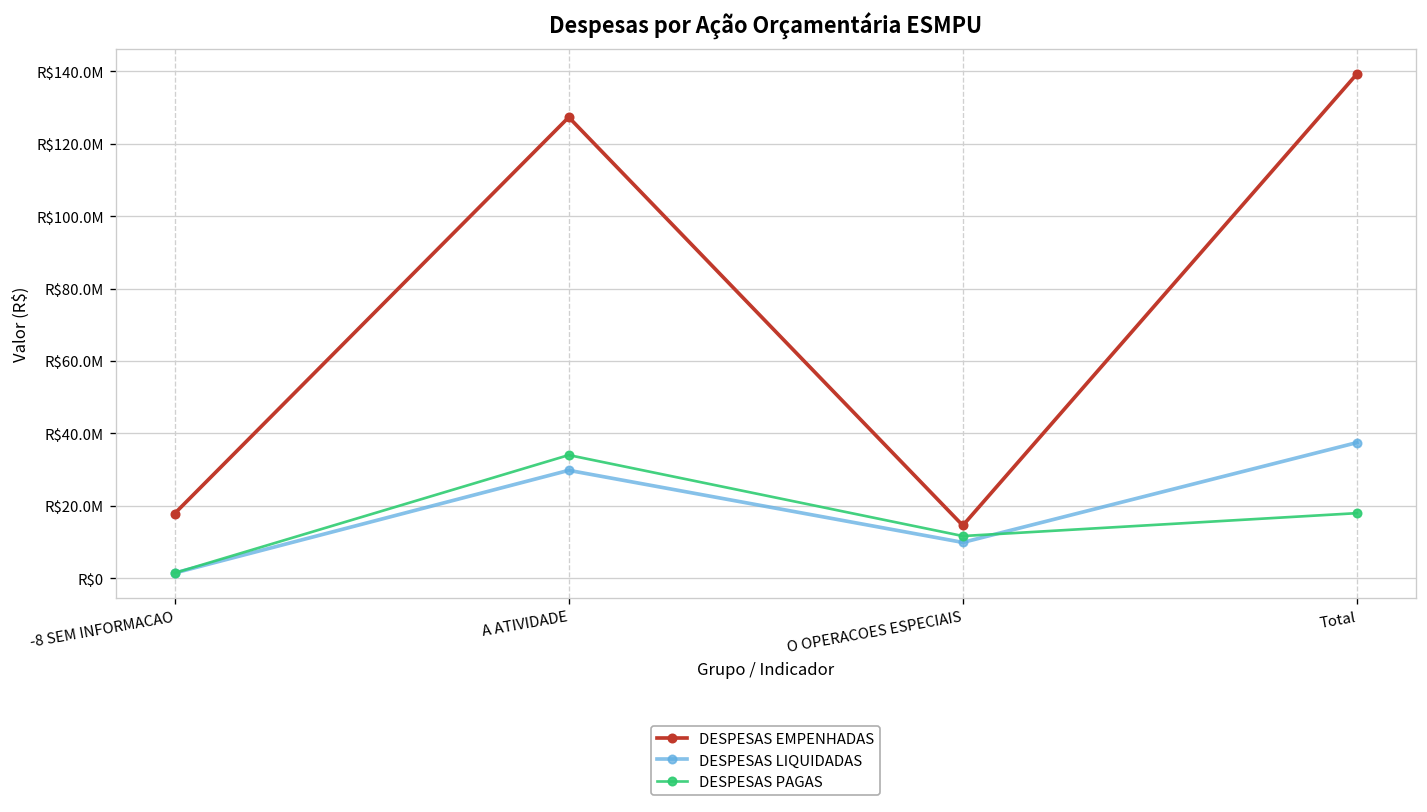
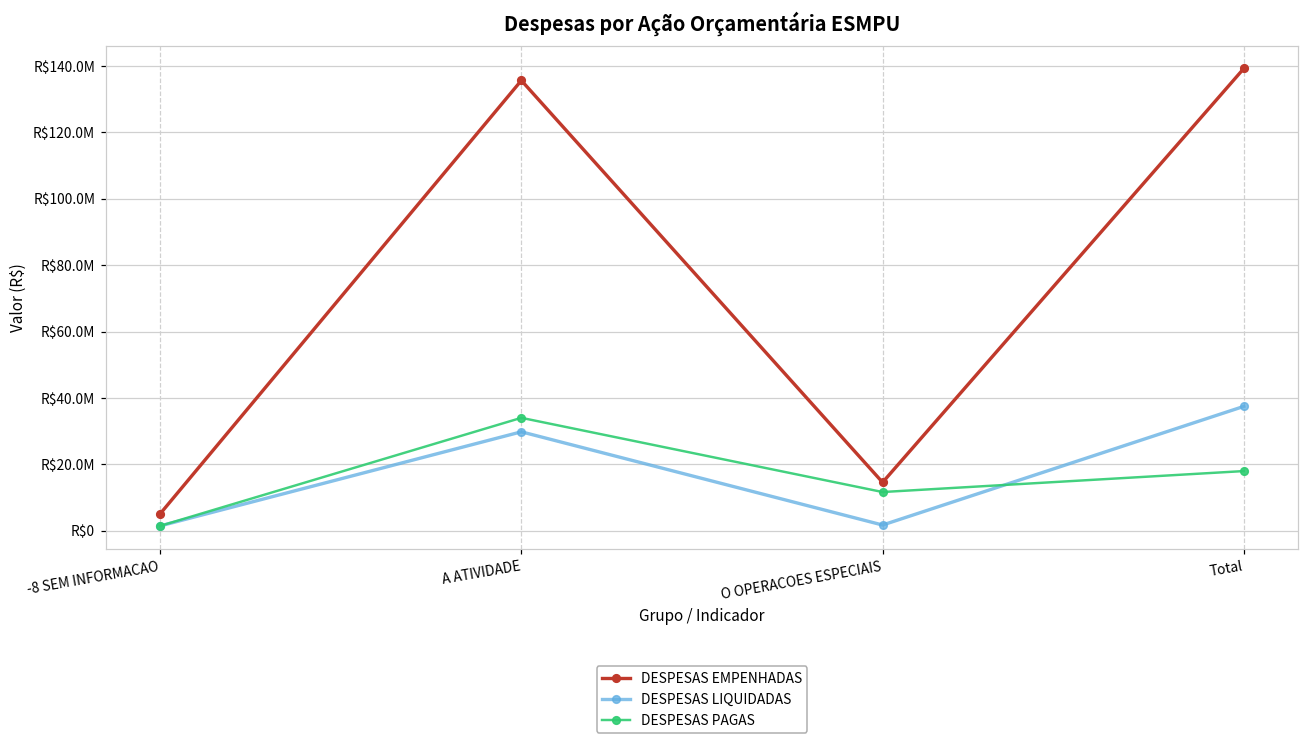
  {
    "DESPESAS EMPENHADAS": {
-     "-8 SEM INFORMACAO": "R$18000000",
-     "A ATIVIDADE": "R$127000000",
+     "-8 SEM INFORMACAO": "R$5000000",
+     "A ATIVIDADE": "R$136000000",
      "O OPERACOES ESPECIAIS": "R$15000000",
      "Total": "R$139000000"
    },
    "DESPESAS LIQUIDADAS": {
      "A ATIVIDADE": "R$30000000",
-     "O OPERACOES ESPECIAIS": "R$10000000",
+     "O OPERACOES ESPECIAIS": "R$2000000",
      "Total": "R$37000000"
    },
    "DESPESAS PAGAS": {
      "A ATIVIDADE": "R$34000000",
      "O OPERACOES ESPECIAIS": "R$12000000",
      "Total": "R$18000000"
    }
  }
